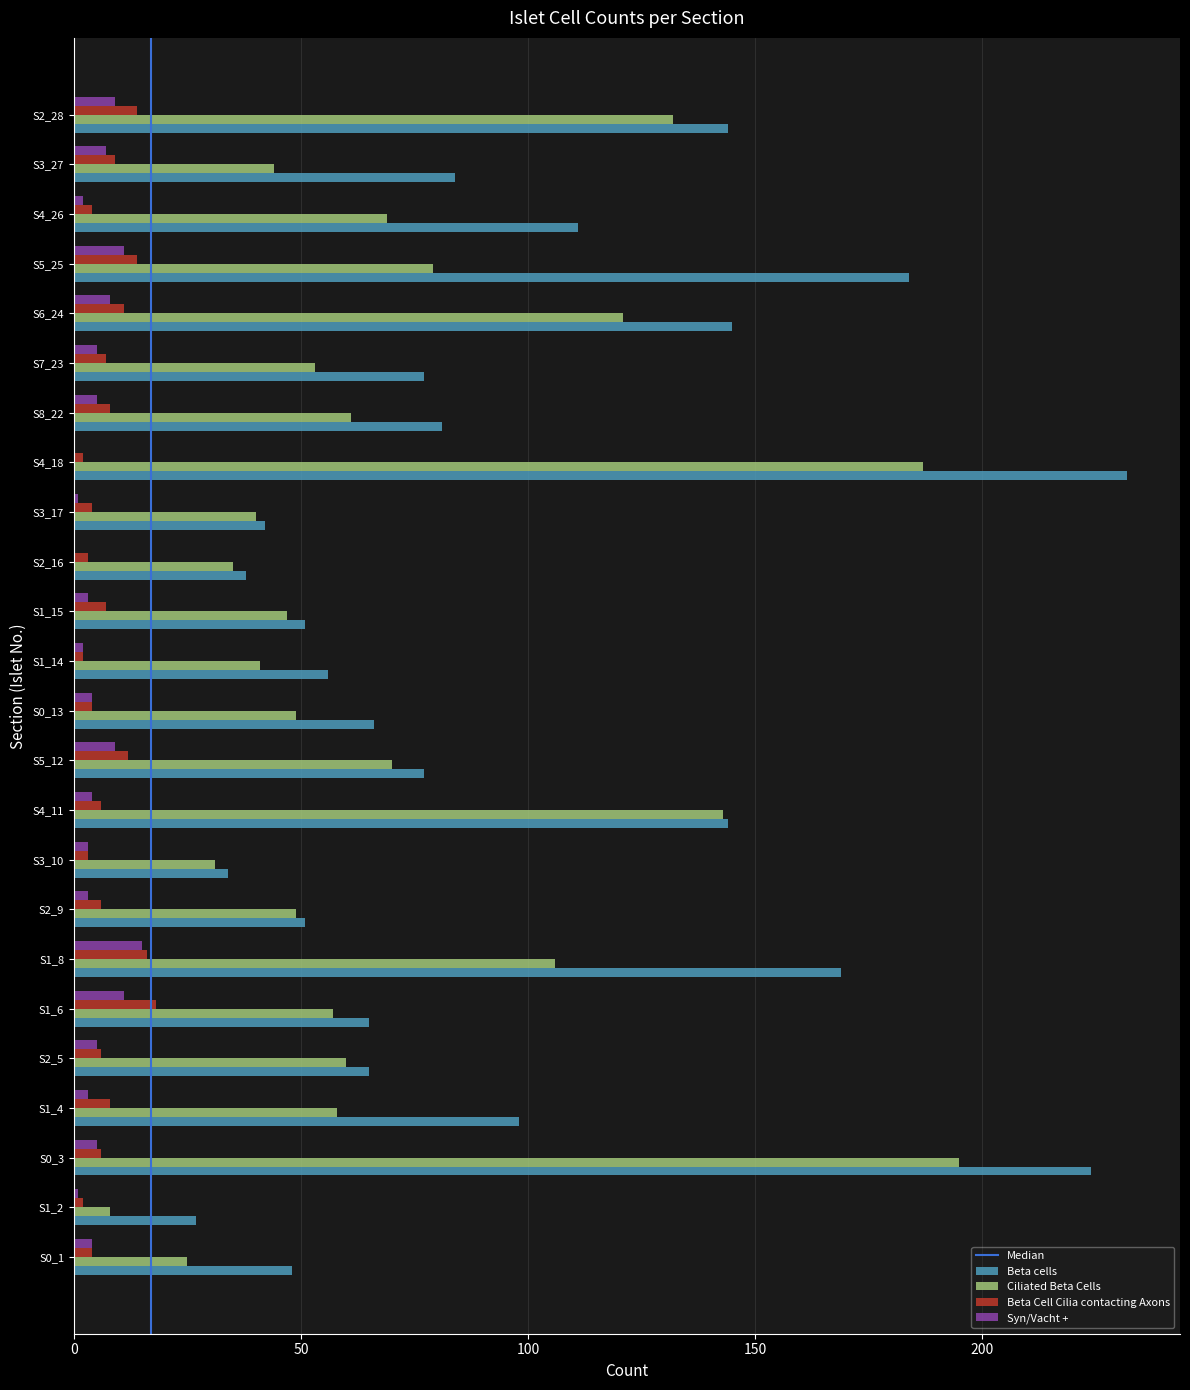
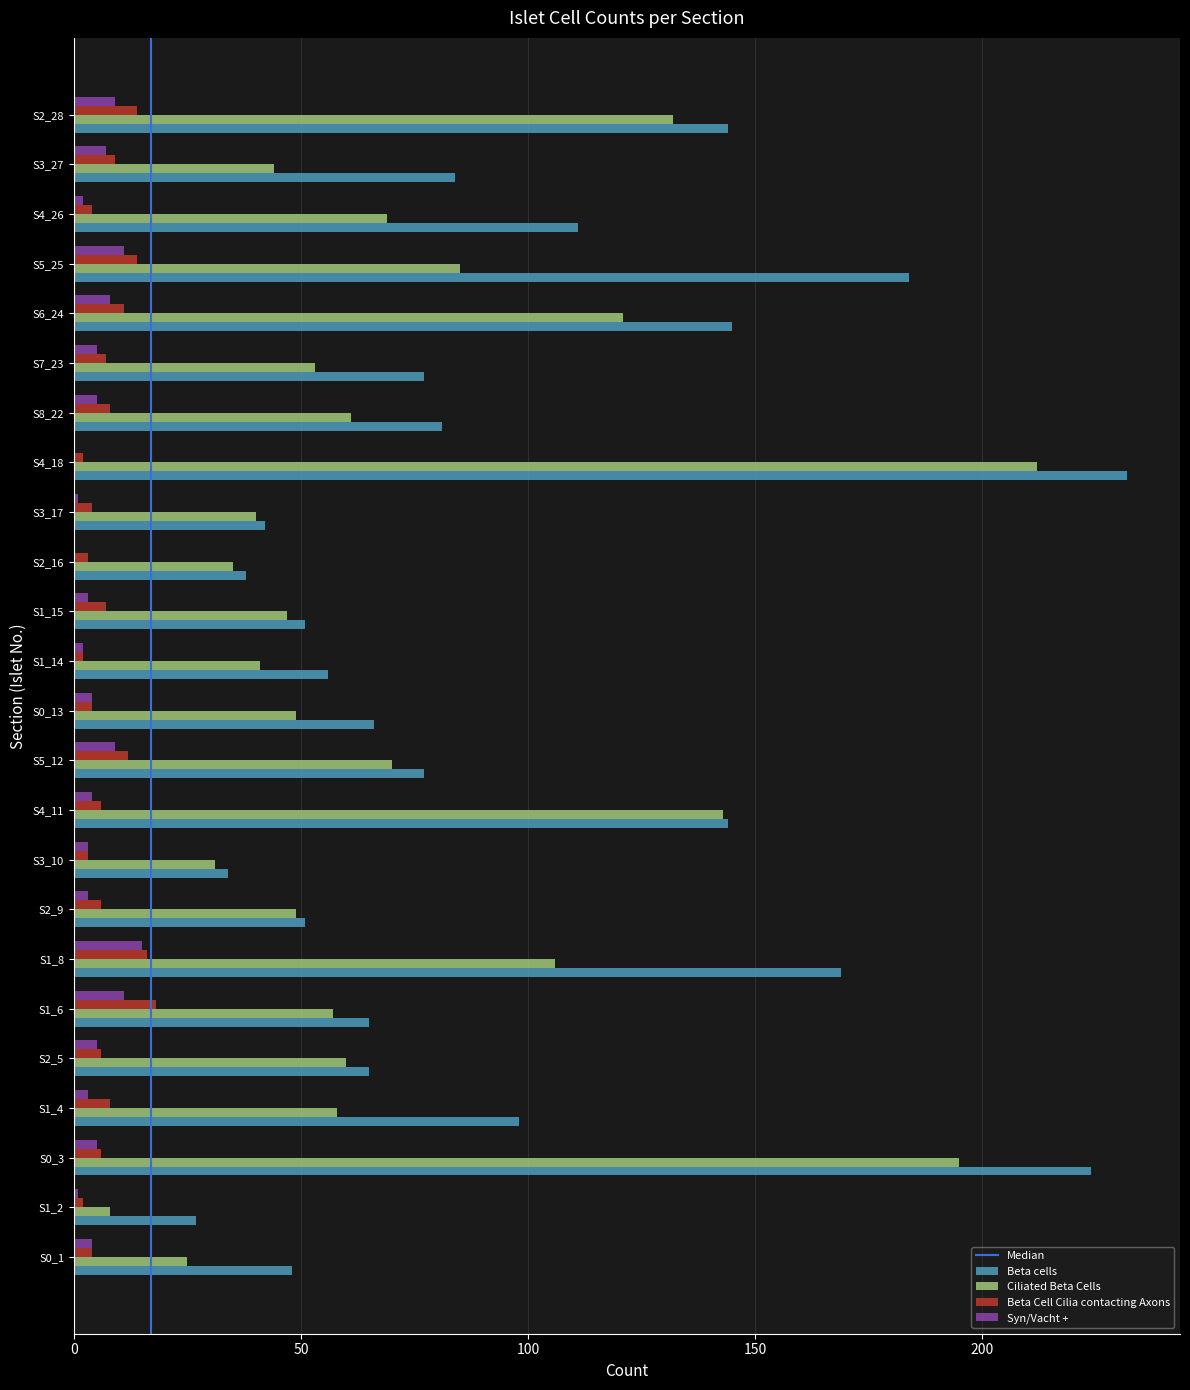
  {
    "Beta cells": {
      "S2_28": 144,
      "S3_27": 84,
      "S4_26": 111,
      "S5_25": 184,
      "S6_24": 145,
      "S7_23": 77,
      "S8_22": 81,
      "S4_18": 232,
      "S3_17": 42,
      "S2_16": 38,
      "S1_15": 51,
      "S1_14": 56,
      "S0_13": 66,
      "S5_12": 77,
      "S4_11": 144,
      "S3_10": 34,
      "S2_9": 51,
      "S1_8": 169,
      "S1_6": 65,
      "S2_5": 65,
      "S1_4": 98,
      "S0_3": 224,
      "S1_2": 27,
      "S0_1": 48
    },
    "Ciliated Beta Cells": {
      "S2_28": 132,
      "S3_27": 44,
      "S4_26": 69,
-     "S5_25": 79,
+     "S5_25": 85,
      "S6_24": 121,
      "S7_23": 53,
      "S8_22": 61,
-     "S4_18": 187,
+     "S4_18": 212,
      "S3_17": 40,
      "S2_16": 35,
      "S1_15": 47,
      "S1_14": 41,
      "S0_13": 49,
      "S5_12": 70,
      "S4_11": 143,
      "S3_10": 31,
      "S2_9": 49,
      "S1_8": 106,
      "S1_6": 57,
      "S2_5": 60,
      "S1_4": 58,
      "S0_3": 195,
      "S1_2": 8,
      "S0_1": 25
    },
    "Beta Cell Cilia contacting Axons": {
      "S2_28": 14,
      "S3_27": 9,
      "S4_26": 4,
      "S5_25": 14,
      "S6_24": 11,
      "S7_23": 7,
      "S8_22": 8,
      "S4_18": 2,
      "S3_17": 4,
      "S2_16": 3,
      "S1_15": 7,
      "S1_14": 2,
      "S0_13": 4,
      "S5_12": 12,
      "S4_11": 6,
      "S3_10": 3,
      "S2_9": 6,
      "S1_8": 16,
      "S1_6": 18,
      "S2_5": 6,
      "S1_4": 8,
      "S0_3": 6,
      "S1_2": 2,
      "S0_1": 4
    },
    "Syn/Vacht +": {
      "S2_28": 9,
      "S3_27": 7,
      "S4_26": 2,
      "S5_25": 11,
      "S6_24": 8,
      "S7_23": 5,
      "S8_22": 5,
      "S4_18": 0,
      "S3_17": 1,
      "S2_16": 0,
      "S1_15": 3,
      "S1_14": 2,
      "S0_13": 4,
      "S5_12": 9,
      "S4_11": 4,
      "S3_10": 3,
      "S2_9": 3,
      "S1_8": 15,
      "S1_6": 11,
      "S2_5": 5,
      "S1_4": 3,
      "S0_3": 5,
      "S1_2": 1,
      "S0_1": 4
    }
  }
